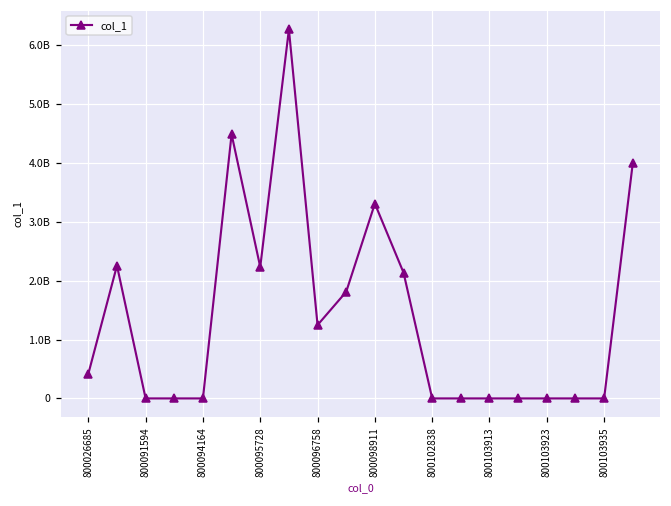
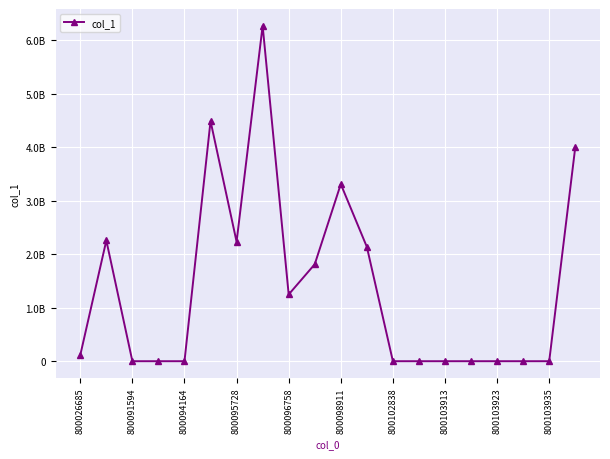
  {
-   "800026685": 400000000,
+   "800026685": 100000000,
    "800091594": 0,
    "800094164": 0,
    "800095728": 2200000000,
    "800096758": 1200000000,
    "800098911": 3300000000,
    "800102838": 0,
    "800103913": 0,
    "800103923": 0,
    "800103935": 0
  }
